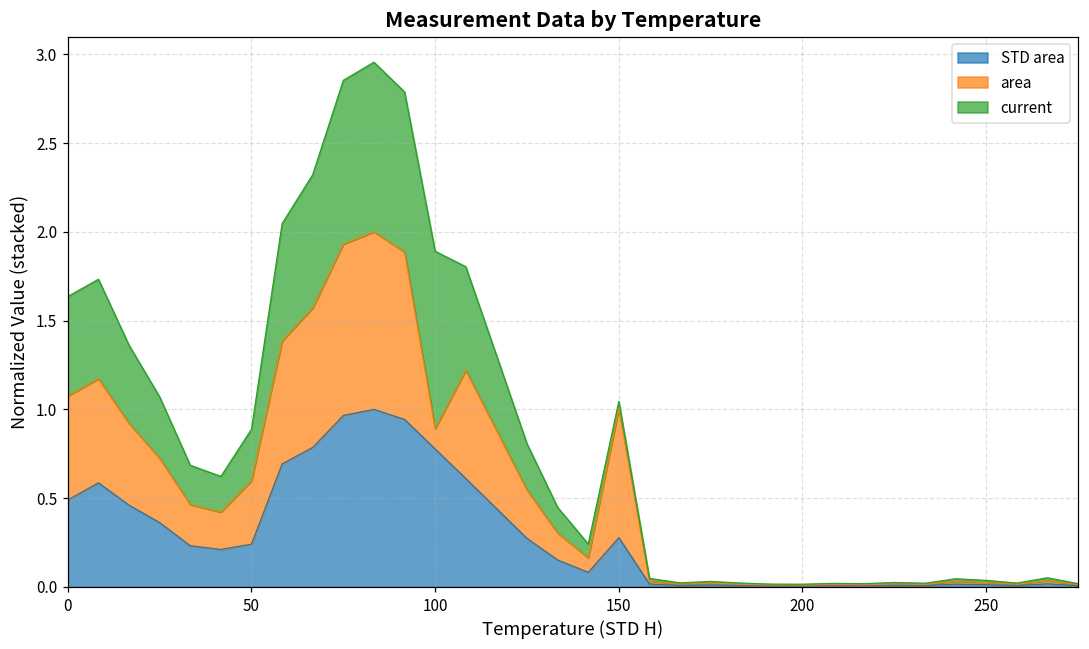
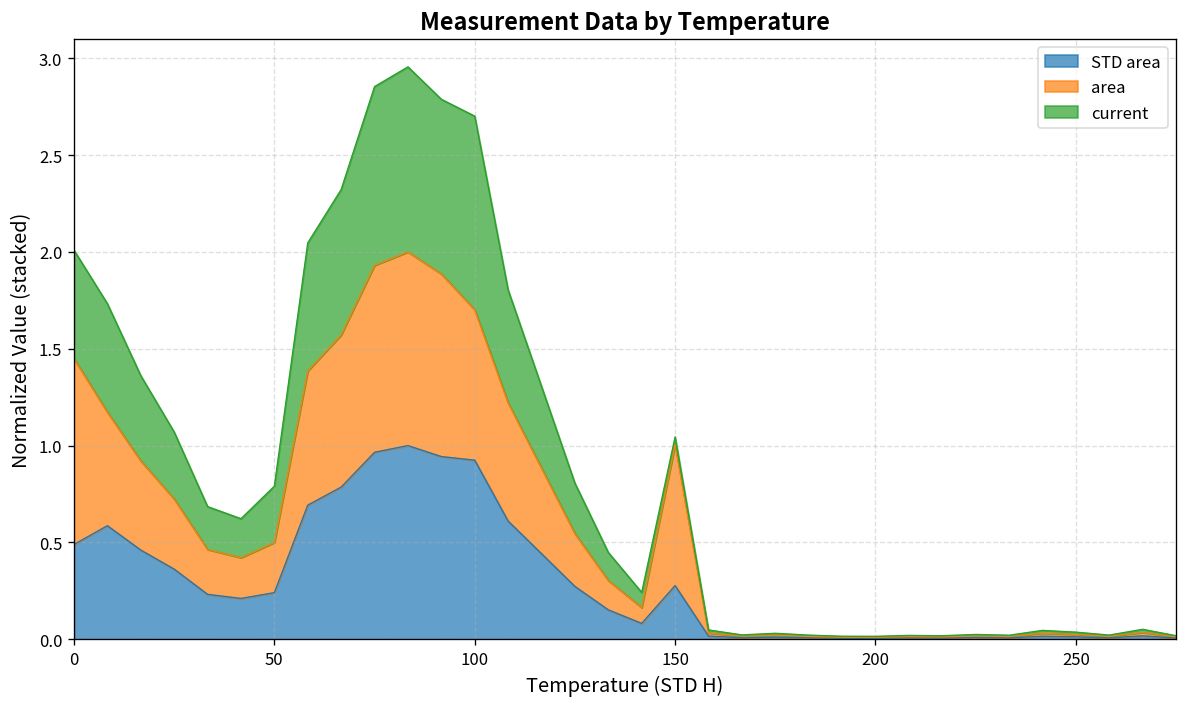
  {
    "STD area": {
      "0": 0.49,
      "50": 0.24,
-     "100": 0.78,
+     "100": 0.92,
      "150": 0.28
    },
    "area": {
-     "0": 0.59,
-     "50": 0.36,
-     "100": 0.11,
+     "0": 0.96,
+     "50": 0.26,
+     "100": 0.78,
      "150": 0.73
    },
    "current": {
      "0": 0.56,
      "50": 0.29,
      "100": 1.00,
      "150": 0.04
    }
  }
